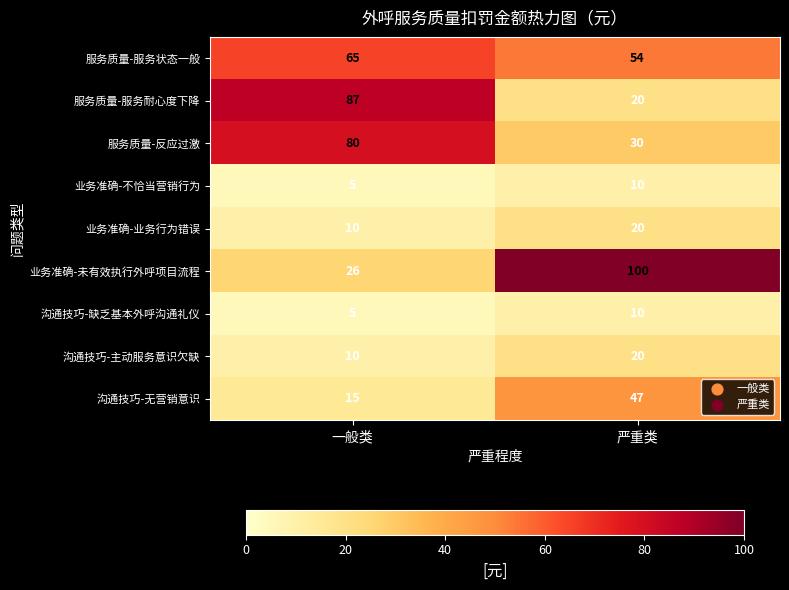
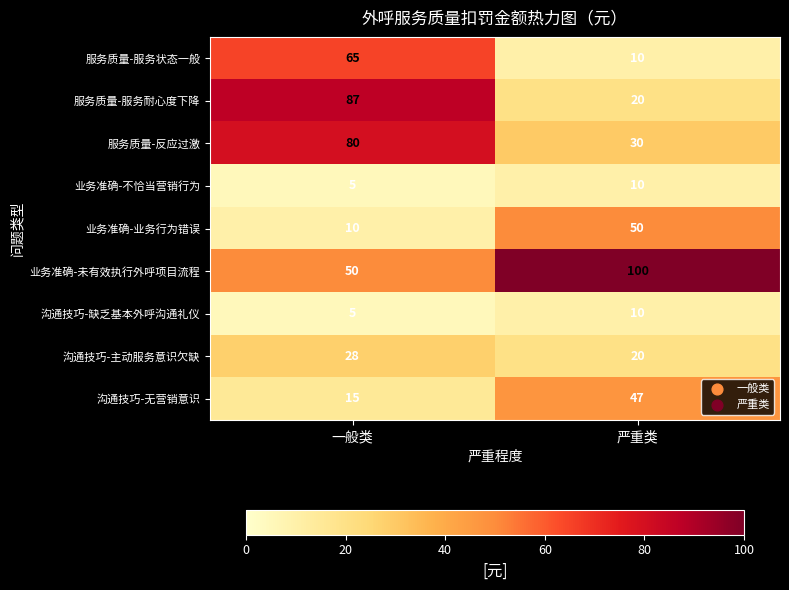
  {
    "服务质量-服务状态一般": {
      "一般类": 65,
-     "严重类": 54
+     "严重类": 10
    },
    "服务质量-服务耐心度下降": {
      "一般类": 87,
      "严重类": 20
    },
    "服务质量-反应过激": {
      "一般类": 80,
      "严重类": 30
    },
    "业务准确-不恰当营销行为": {
      "一般类": 5,
      "严重类": 10
    },
    "业务准确-业务行为错误": {
      "一般类": 10,
-     "严重类": 20
+     "严重类": 50
    },
    "业务准确-未有效执行外呼项目流程": {
-     "一般类": 26,
+     "一般类": 50,
      "严重类": 100
    },
    "沟通技巧-缺乏基本外呼沟通礼仪": {
      "一般类": 5,
      "严重类": 10
    },
    "沟通技巧-主动服务意识欠缺": {
-     "一般类": 10,
+     "一般类": 28,
      "严重类": 20
    },
    "沟通技巧-无营销意识": {
      "一般类": 15,
      "严重类": 47
    }
  }
